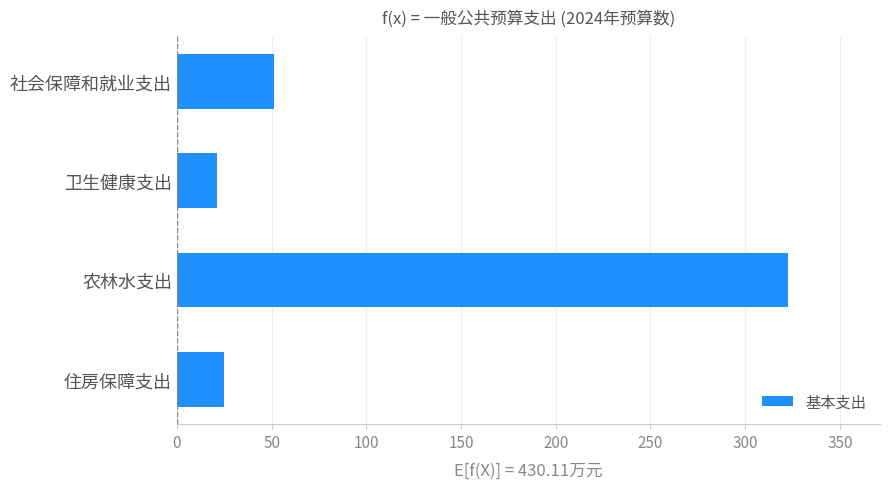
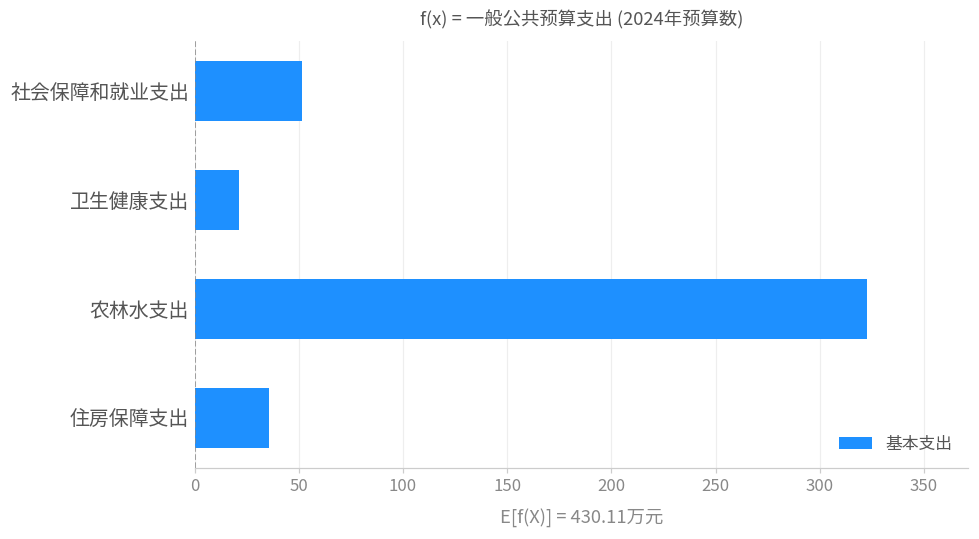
  {
    "社会保障和就业支出": 51,
    "卫生健康支出": 21,
    "农林水支出": 323,
-   "住房保障支出": 25
+   "住房保障支出": 36
  }
